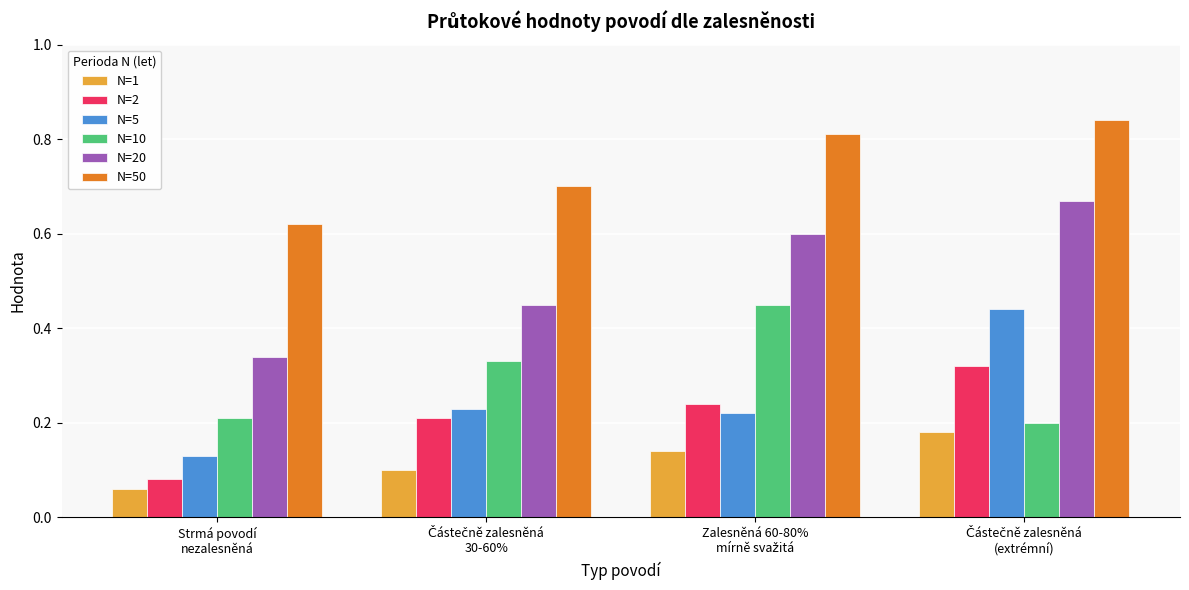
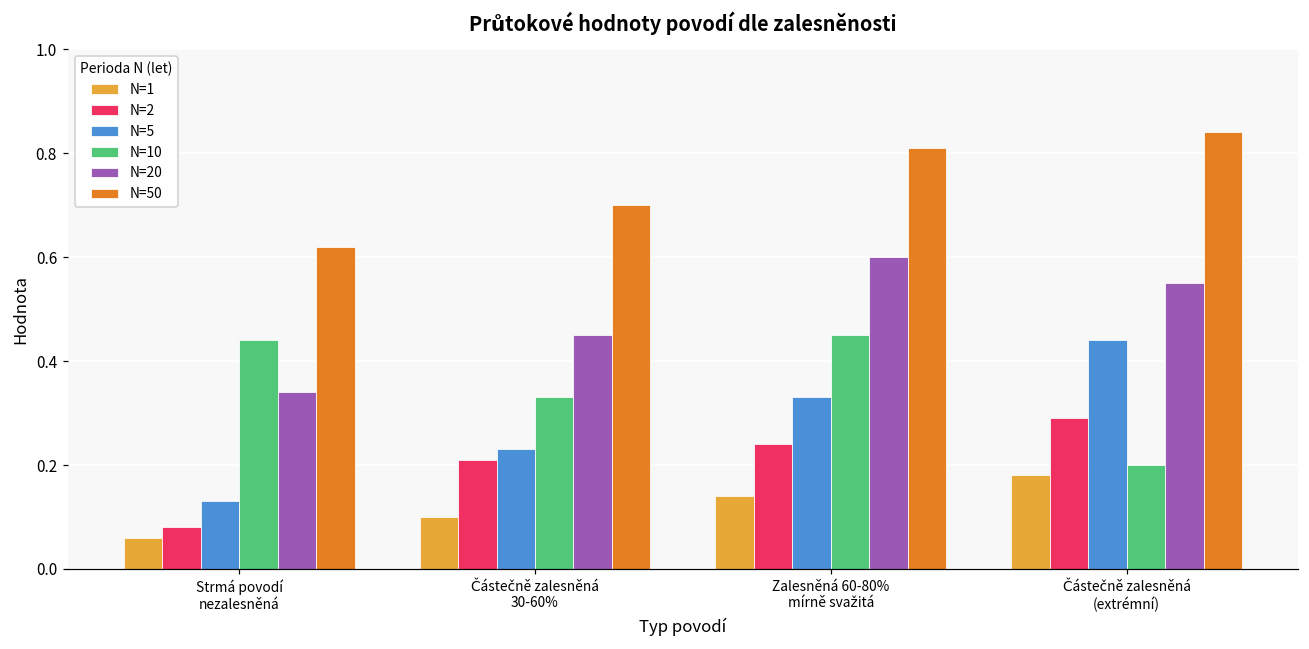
  {
    "N=2": {
      "Strmá povodí nezalesněná": 0.08,
      "Částečně zalesněná 30-60%": 0.21,
      "Zalesněná 60-80% mírně svažitá": 0.24,
-     "Částečně zalesněná (extrémní)": 0.32
+     "Částečně zalesněná (extrémní)": 0.29
    },
    "N=5": {
      "Strmá povodí nezalesněná": 0.13,
      "Částečně zalesněná 30-60%": 0.23,
-     "Zalesněná 60-80% mírně svažitá": 0.22,
+     "Zalesněná 60-80% mírně svažitá": 0.33,
      "Částečně zalesněná (extrémní)": 0.44
    },
    "N=10": {
-     "Strmá povodí nezalesněná": 0.21,
+     "Strmá povodí nezalesněná": 0.44,
      "Částečně zalesněná 30-60%": 0.33,
      "Zalesněná 60-80% mírně svažitá": 0.45,
      "Částečně zalesněná (extrémní)": 0.20
    },
    "N=20": {
      "Strmá povodí nezalesněná": 0.34,
      "Částečně zalesněná 30-60%": 0.45,
      "Zalesněná 60-80% mírně svažitá": 0.60,
-     "Částečně zalesněná (extrémní)": 0.67
+     "Částečně zalesněná (extrémní)": 0.55
    }
  }
